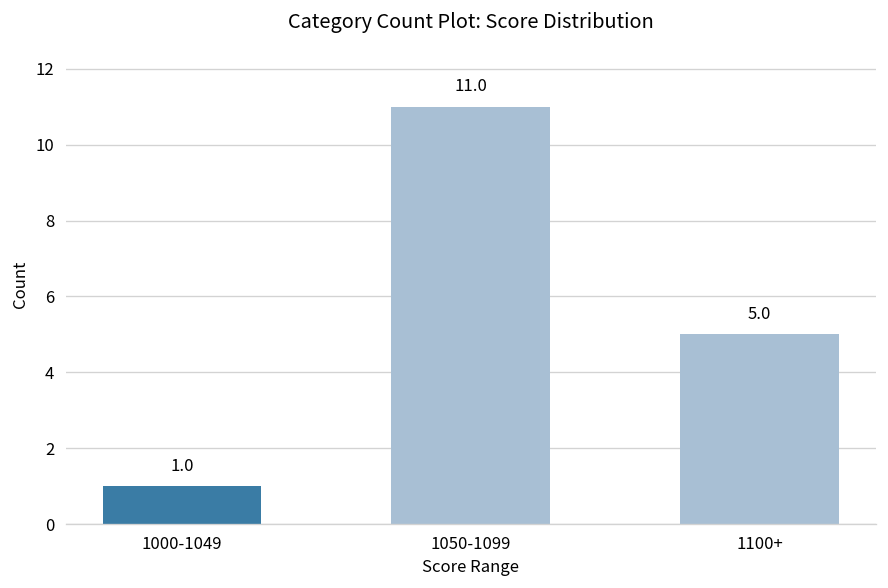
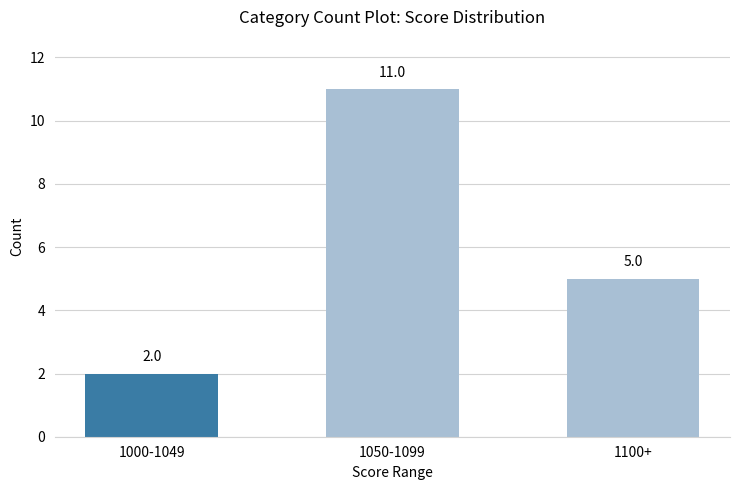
  {
-   "1000-1049": 1.0,
+   "1000-1049": 2.0,
    "1050-1099": 11.0,
    "1100+": 5.0
  }
